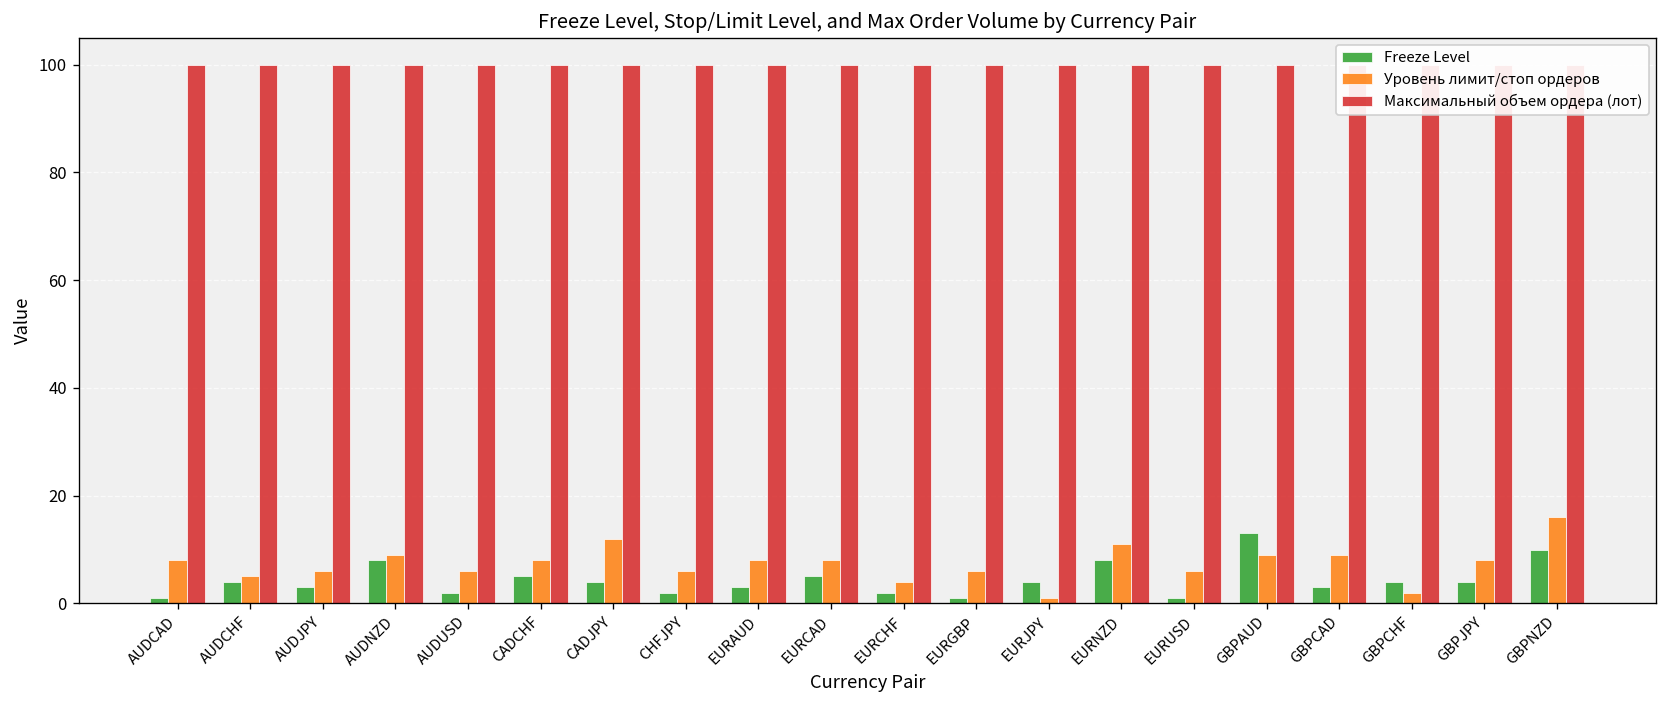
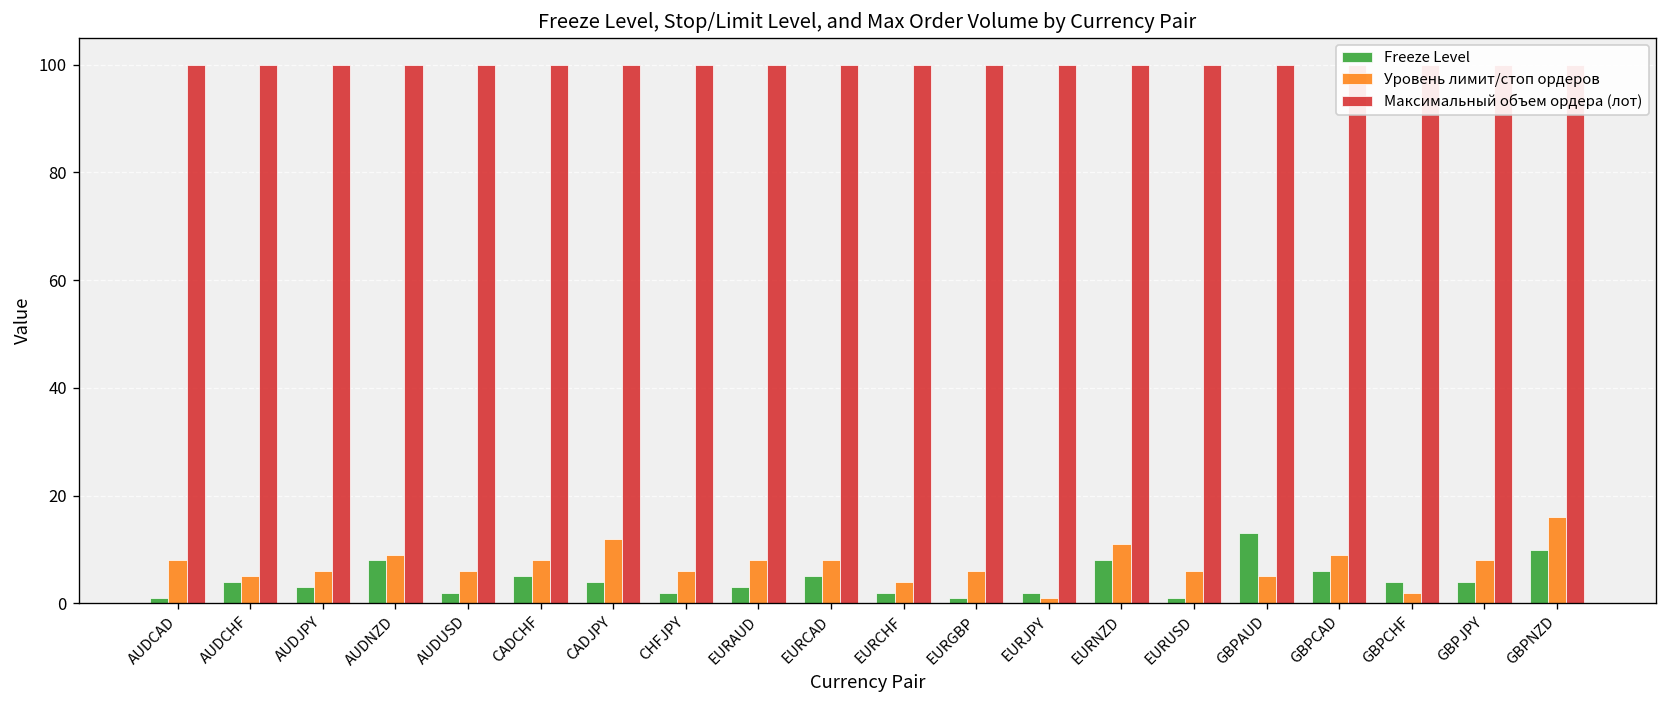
  {
    "Freeze Level": {
      "AUDCAD": 1,
      "AUDCHF": 4,
      "AUDJPY": 3,
      "AUDNZD": 8,
      "AUDUSD": 2,
      "CADCHF": 5,
      "CADJPY": 4,
      "CHFJPY": 2,
      "EURAUD": 3,
      "EURCAD": 5,
      "EURCHF": 2,
      "EURGBP": 1,
-     "EURJPY": 4,
+     "EURJPY": 2,
      "EURNZD": 8,
      "EURUSD": 1,
      "GBPAUD": 13,
-     "GBPCAD": 3,
+     "GBPCAD": 6,
      "GBPCHF": 4,
      "GBPJPY": 4,
      "GBPNZD": 10
    },
    "Уровень лимит/стоп ордеров": {
      "AUDCAD": 8,
      "AUDCHF": 5,
      "AUDJPY": 6,
      "AUDNZD": 9,
      "AUDUSD": 6,
      "CADCHF": 8,
      "CADJPY": 12,
      "CHFJPY": 6,
      "EURAUD": 8,
      "EURCAD": 8,
      "EURCHF": 4,
      "EURGBP": 6,
      "EURJPY": 1,
      "EURNZD": 11,
      "EURUSD": 6,
-     "GBPAUD": 9,
+     "GBPAUD": 5,
      "GBPCAD": 9,
      "GBPCHF": 2,
      "GBPJPY": 8,
      "GBPNZD": 16
    },
    "Максимальный объем ордера (лот)": {
      "AUDCAD": 100,
      "AUDCHF": 100,
      "AUDJPY": 100,
      "AUDNZD": 100,
      "AUDUSD": 100,
      "CADCHF": 100,
      "CADJPY": 100,
      "CHFJPY": 100,
      "EURAUD": 100,
      "EURCAD": 100,
      "EURCHF": 100,
      "EURGBP": 100,
      "EURJPY": 100,
      "EURNZD": 100,
      "EURUSD": 100,
      "GBPAUD": 100
    }
  }
